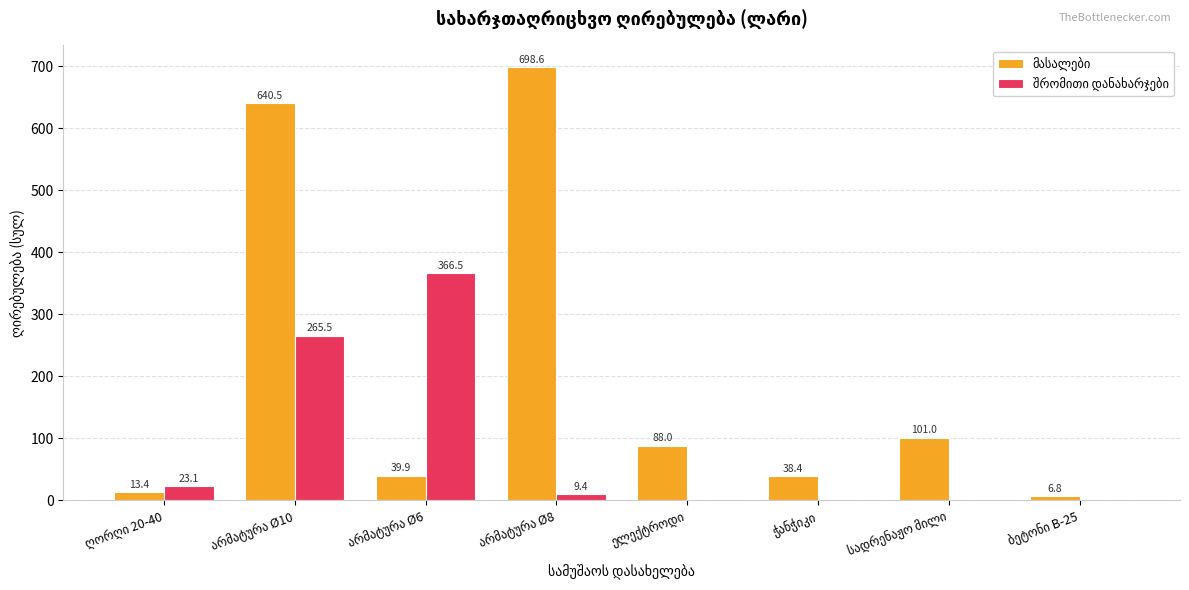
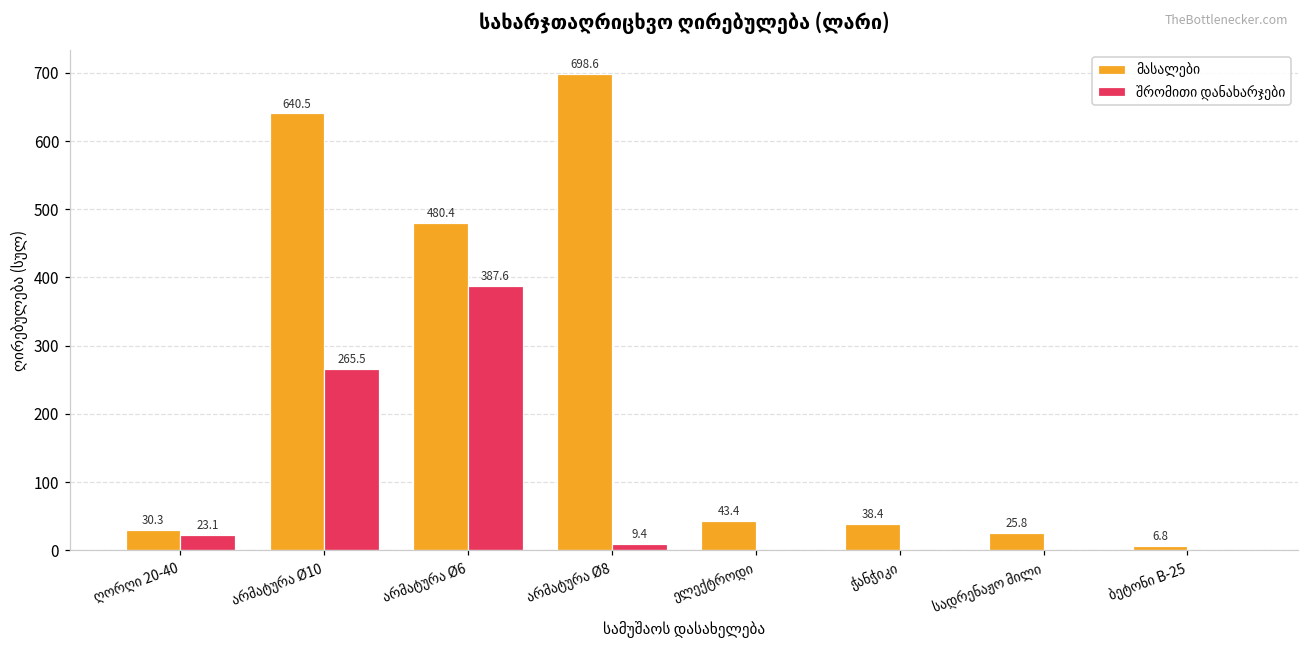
  {
    "მასალები": {
-     "ღორღი 20-40": 13.4,
+     "ღორღი 20-40": 30.3,
      "არმატურა Ø10": 640.5,
-     "არმატურა Ø6": 39.9,
+     "არმატურა Ø6": 480.4,
      "არმატურა Ø8": 698.6,
-     "ელექტროდი": 88.0,
+     "ელექტროდი": 43.4,
      "ჭანჭიკი": 38.4,
-     "სადრენაჟო მილი": 101.0,
+     "სადრენაჟო მილი": 25.8,
      "ბეტონი B-25": 6.8
    },
    "შრომითი დანახარჯები": {
      "ღორღი 20-40": 23.1,
      "არმატურა Ø10": 265.5,
-     "არმატურა Ø6": 366.5,
+     "არმატურა Ø6": 387.6,
      "არმატურა Ø8": 9.4
    }
  }
